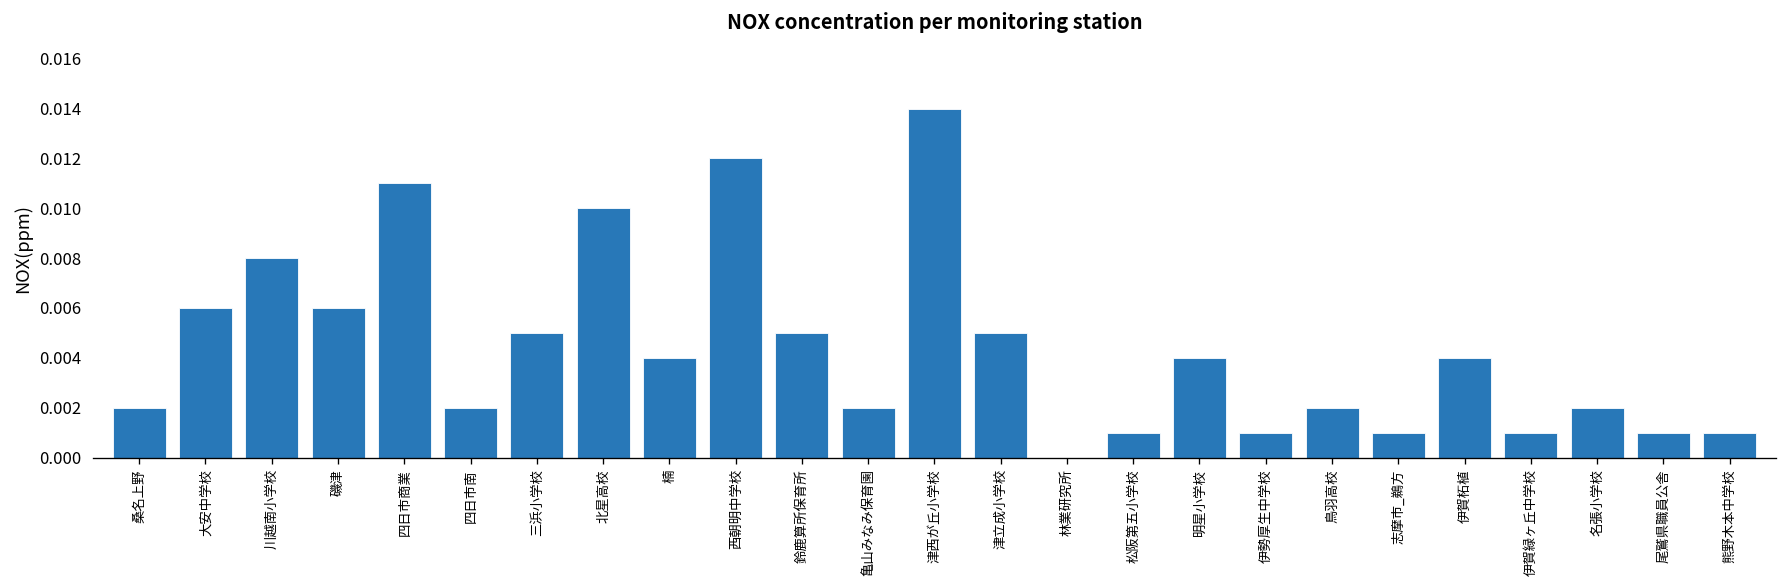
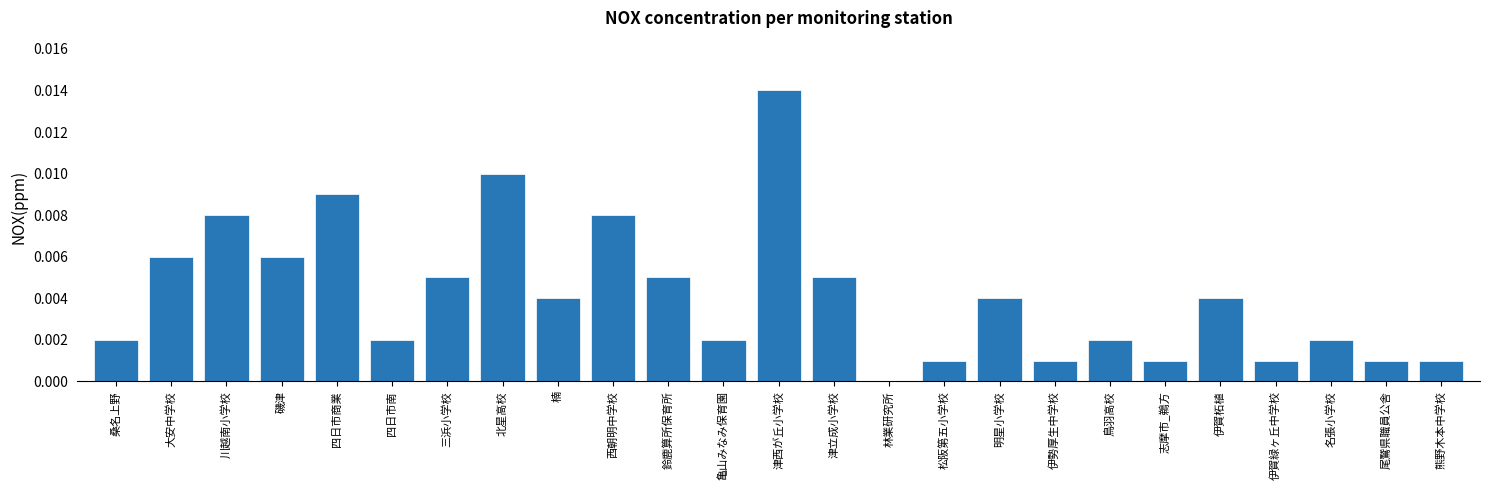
  {
    "桑名上野": 0.002,
    "大安中学校": 0.006,
    "川越南小学校": 0.008,
    "磯津": 0.006,
-   "四日市商業": 0.011,
+   "四日市商業": 0.009,
    "四日市南": 0.002,
    "三浜小学校": 0.005,
    "北星高校": 0.010,
    "楠": 0.004,
-   "西朝明中学校": 0.012,
+   "西朝明中学校": 0.008,
    "鈴鹿算所保育所": 0.005,
    "亀山みなみ保育園": 0.002,
    "津西が丘小学校": 0.014,
    "津立成小学校": 0.005,
    "林業研究所": 0.000,
    "松阪第五小学校": 0.001,
    "明星小学校": 0.004,
    "伊勢厚生中学校": 0.001,
    "鳥羽高校": 0.002,
    "志摩市_鵜方": 0.001,
    "伊賀柘植": 0.004,
    "伊賀緑ヶ丘中学校": 0.001,
    "名張小学校": 0.002,
    "尾鷲県職員公舎": 0.001,
    "熊野木本中学校": 0.001
  }
